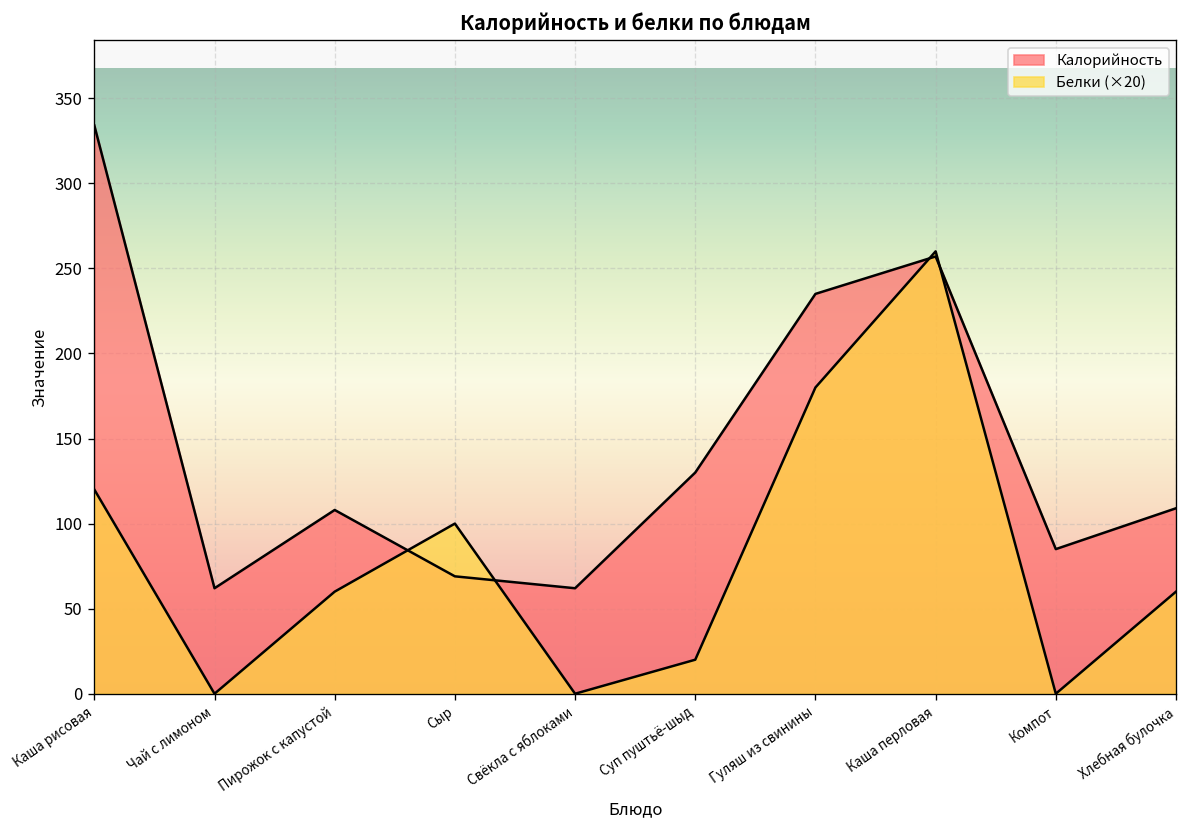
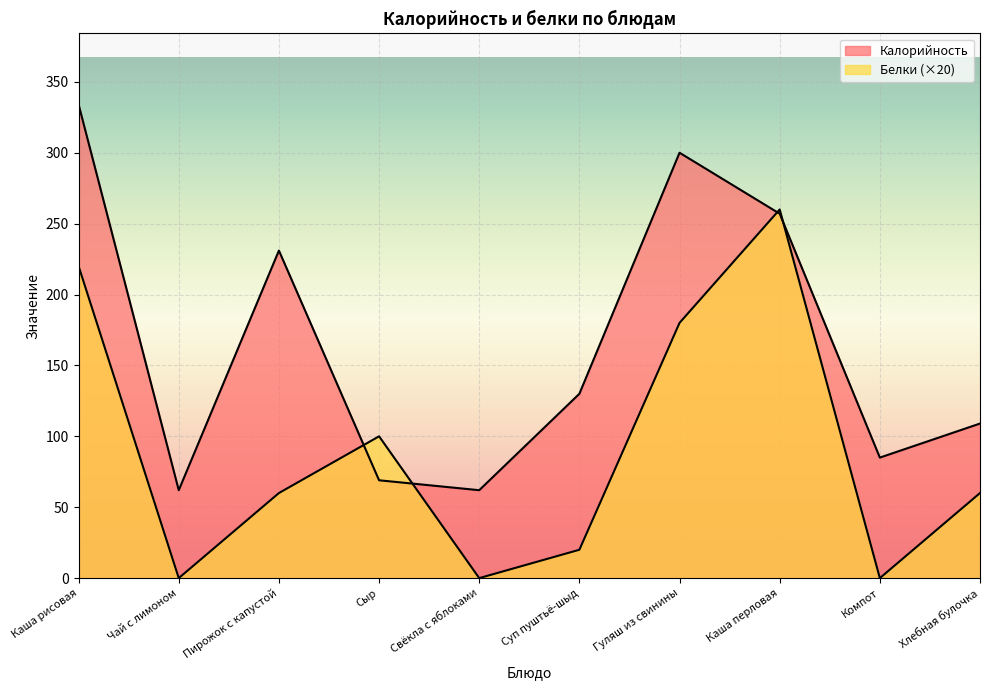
  {
    "Калорийность": {
      "Каша рисовая": 334,
      "Чай с лимоном": 62,
-     "Пирожок с капустой": 108,
+     "Пирожок с капустой": 231,
      "Сыр": 69,
      "Свёкла с яблоками": 62,
      "Суп пуштьё-шыд": 130,
-     "Гуляш из свинины": 235,
+     "Гуляш из свинины": 300,
      "Каша перловая": 257,
      "Компот": 85,
      "Хлебная булочка": 109
    },
    "Белки (×20)": {
-     "Каша рисовая": 120,
+     "Каша рисовая": 220,
      "Чай с лимоном": 0,
      "Пирожок с капустой": 60,
      "Сыр": 100,
      "Свёкла с яблоками": 0,
      "Суп пуштьё-шыд": 20,
      "Гуляш из свинины": 180,
      "Каша перловая": 260,
      "Компот": 0,
      "Хлебная булочка": 60
    }
  }
